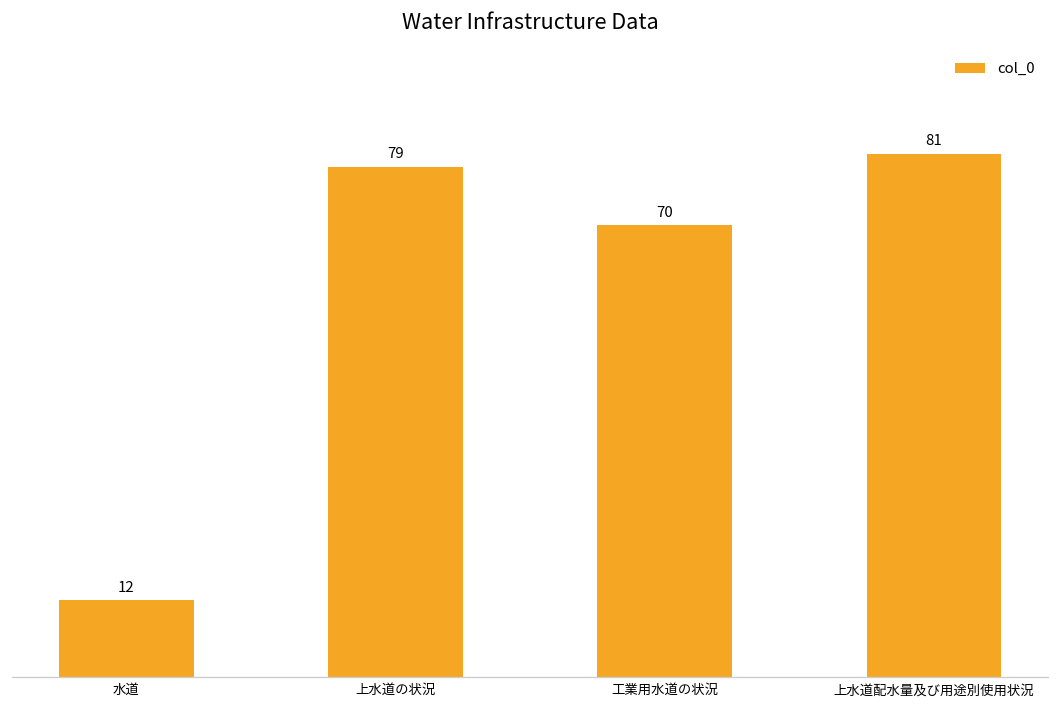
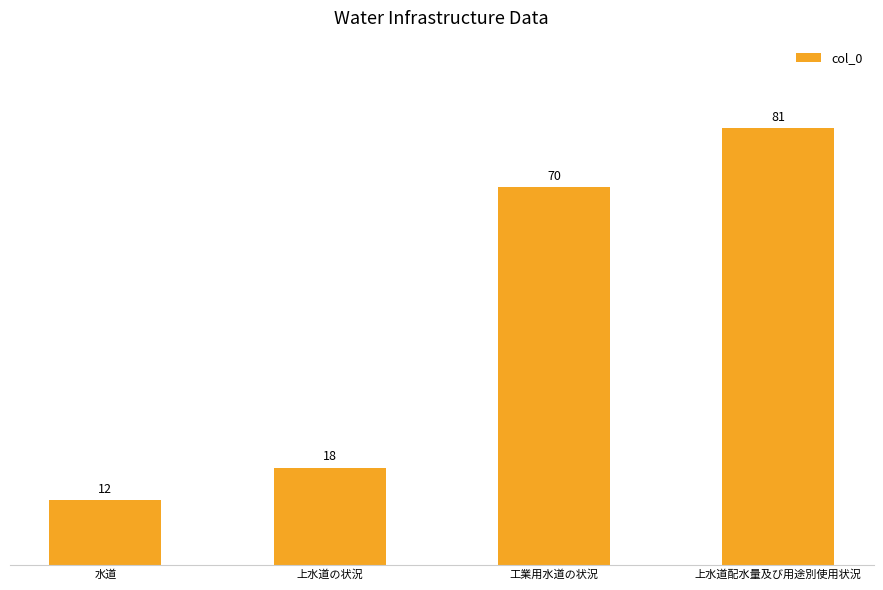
  {
    "水道": 12,
-   "上水道の状況": 79,
+   "上水道の状況": 18,
    "工業用水道の状況": 70,
    "上水道配水量及び用途別使用状況": 81
  }
